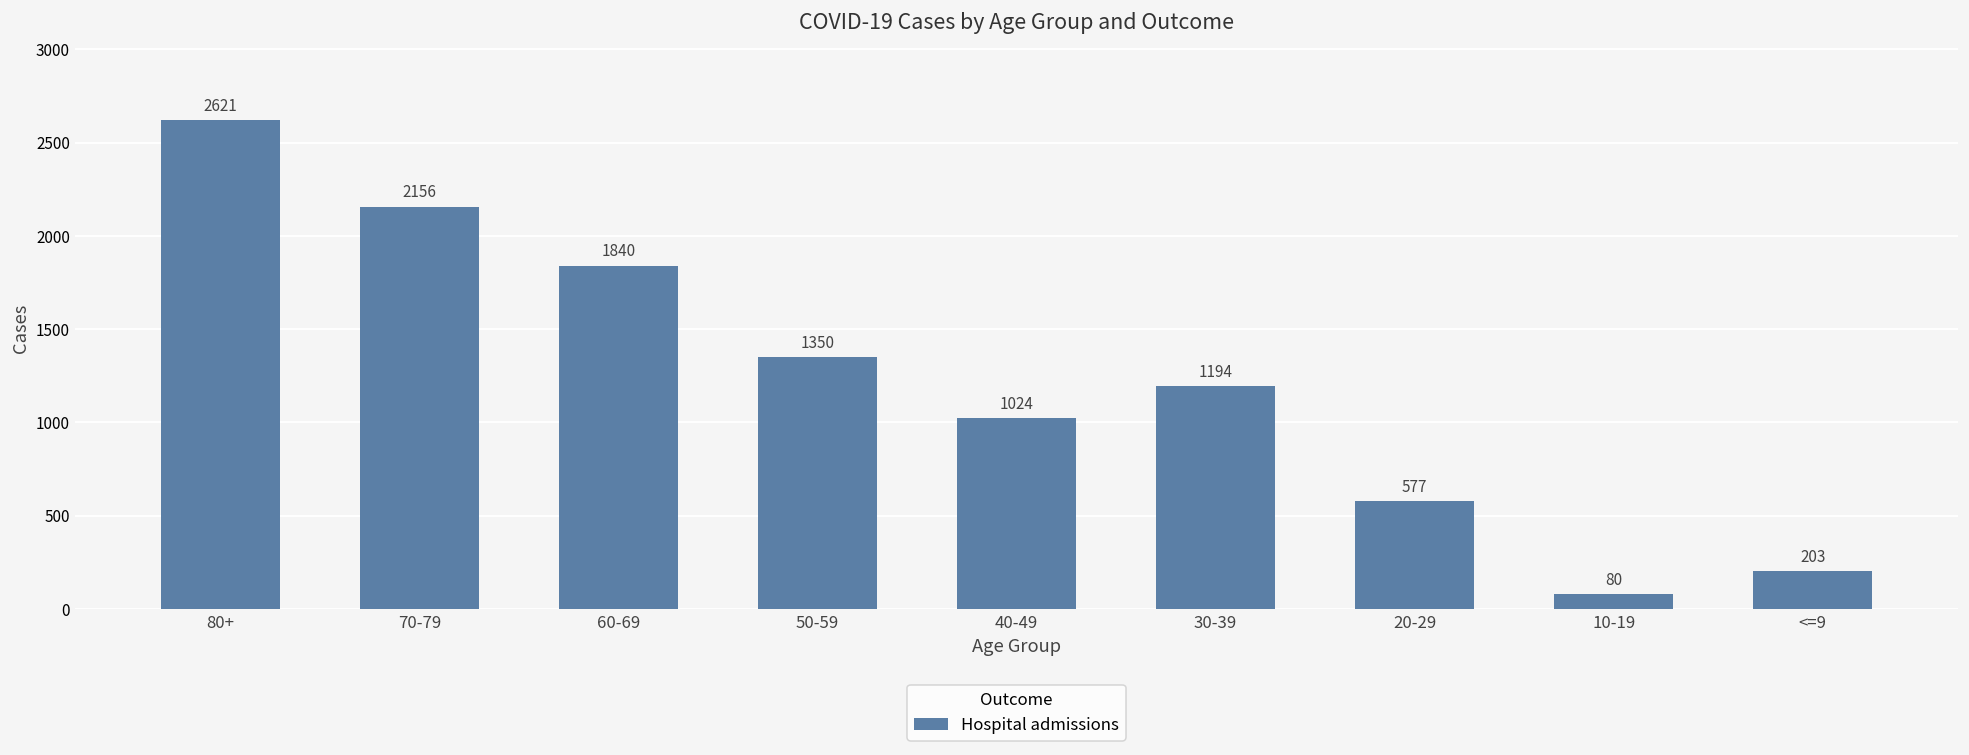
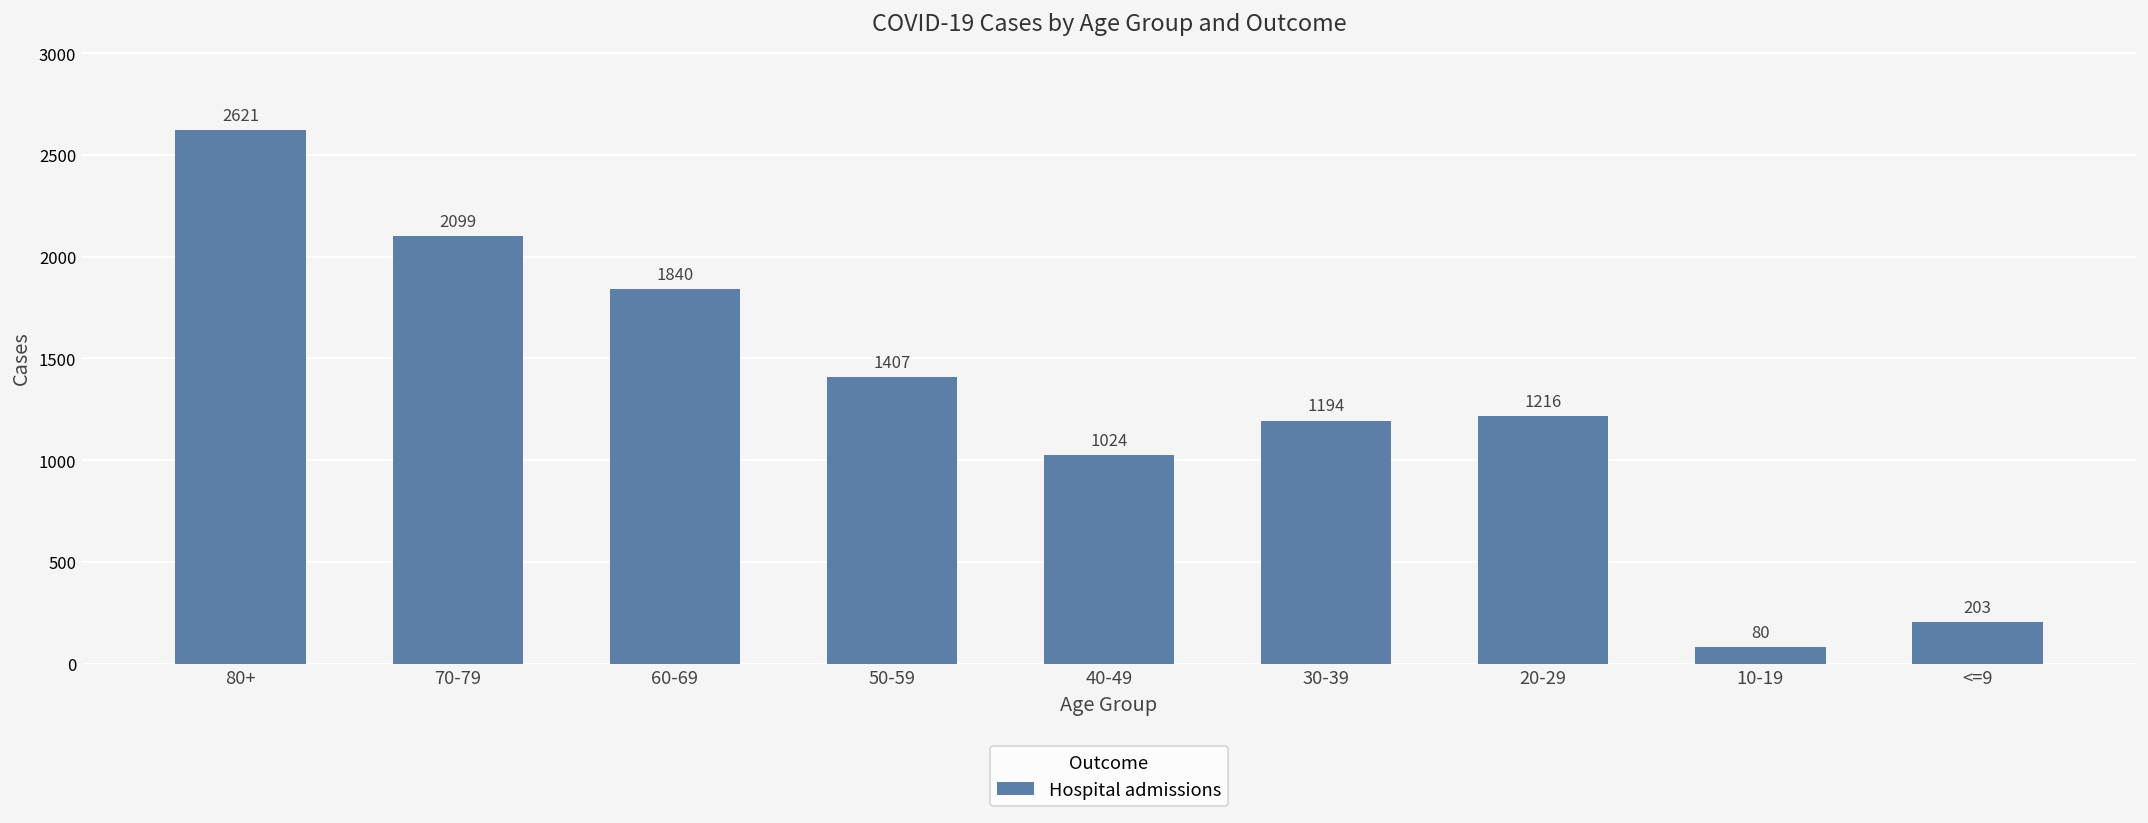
  {
    "80+": 2621,
-   "70-79": 2156,
+   "70-79": 2099,
    "60-69": 1840,
-   "50-59": 1350,
+   "50-59": 1407,
    "40-49": 1024,
    "30-39": 1194,
-   "20-29": 577,
+   "20-29": 1216,
    "10-19": 80,
    "<=9": 203
  }
